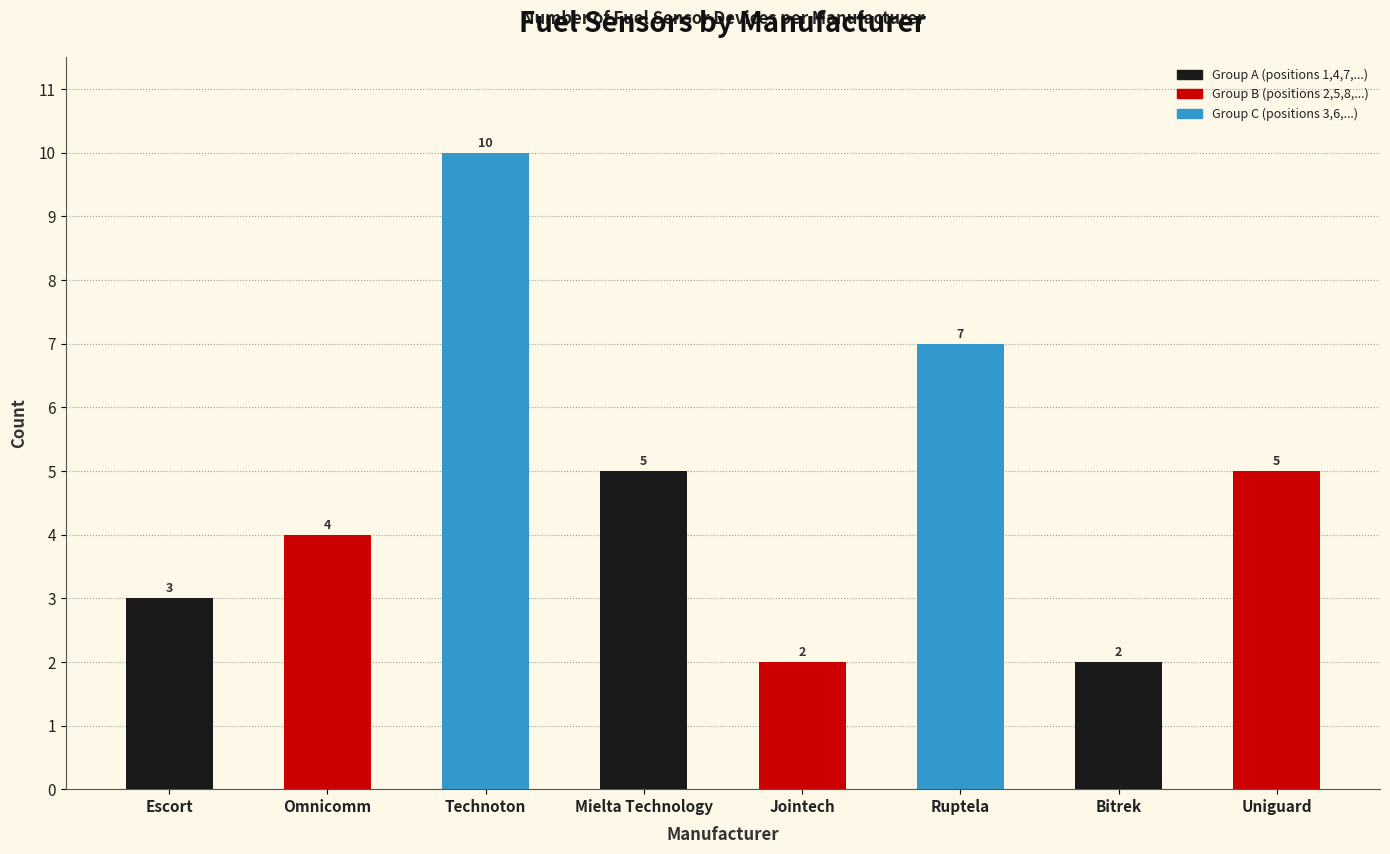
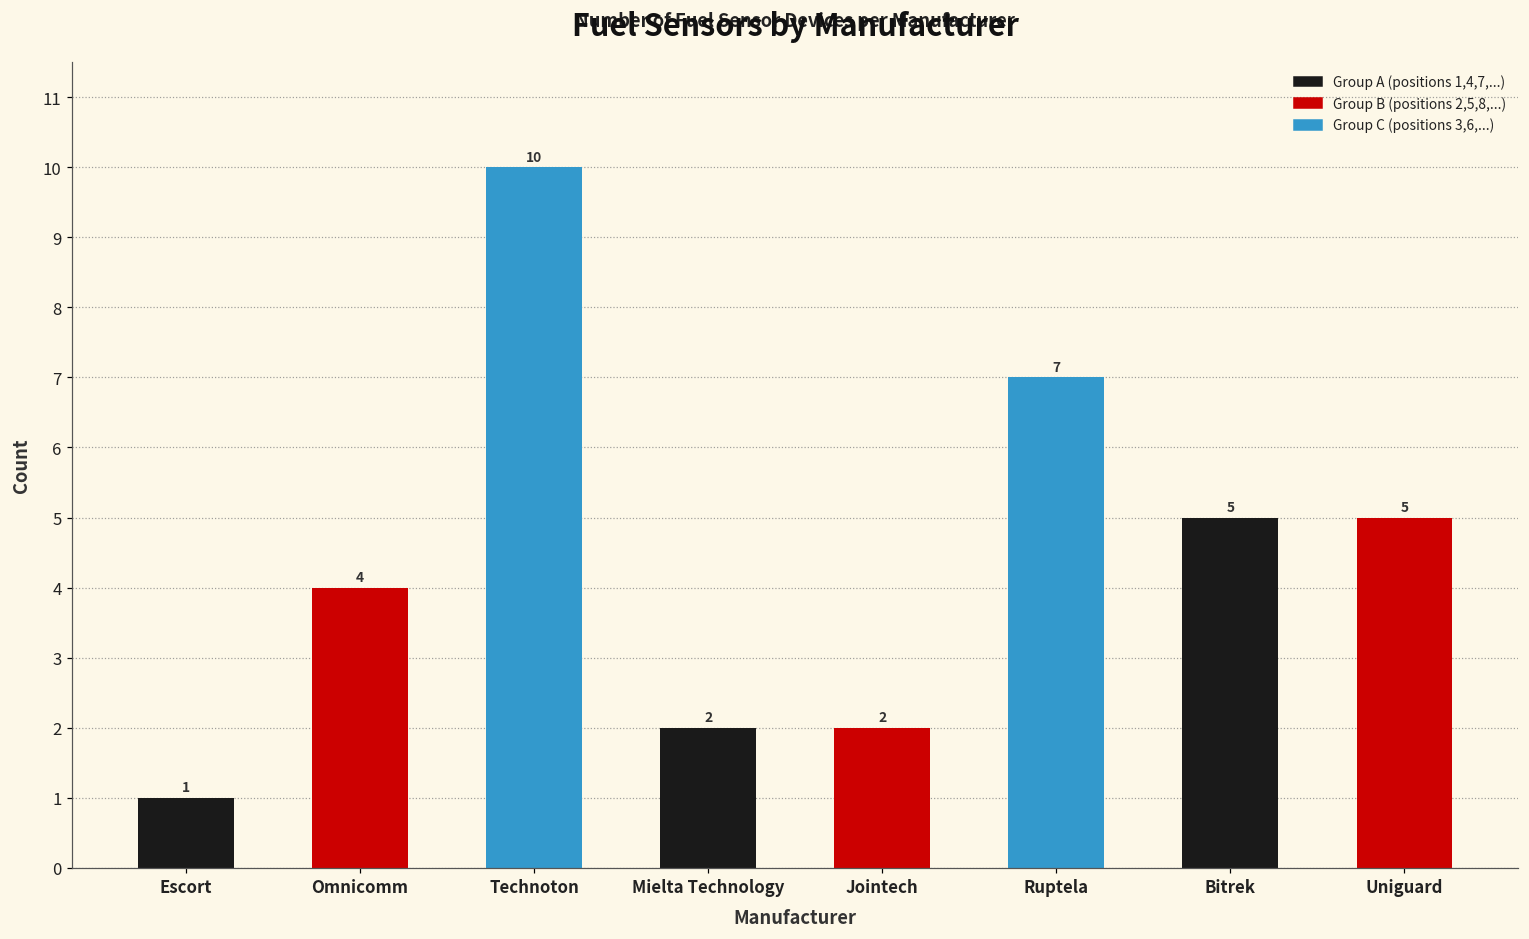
  {
-   "Escort": 3,
+   "Escort": 1,
    "Omnicomm": 4,
    "Technoton": 10,
-   "Mielta Technology": 5,
+   "Mielta Technology": 2,
    "Jointech": 2,
    "Ruptela": 7,
-   "Bitrek": 2,
+   "Bitrek": 5,
    "Uniguard": 5
  }
